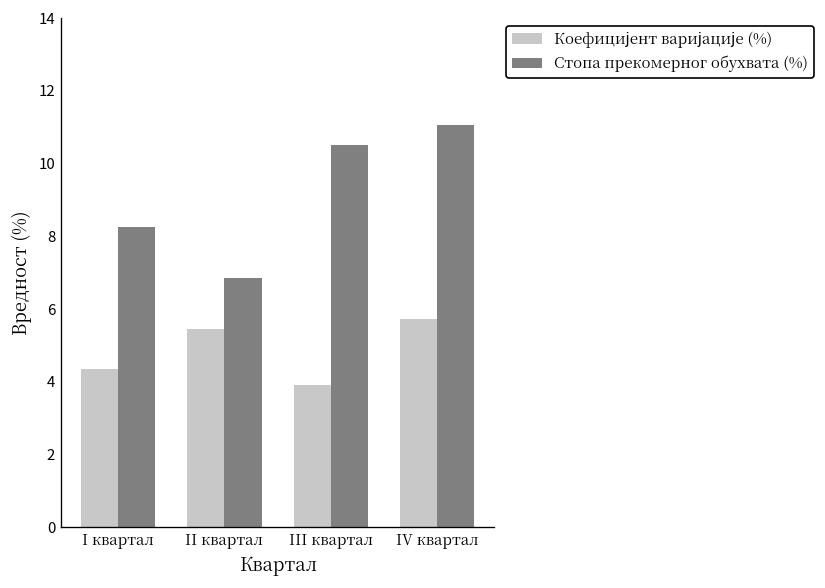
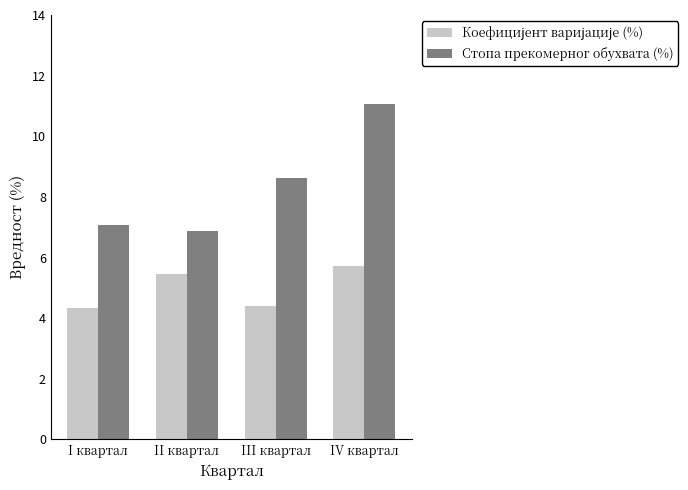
  {
    "Коефицијент варијације (%)": {
      "I квартал": 4.4,
      "II квартал": 5.5,
-     "III квартал": 3.9,
+     "III квартал": 4.4,
      "IV квартал": 5.7
    },
    "Стопа прекомерног обухвата (%)": {
-     "I квартал": 8.3,
+     "I квартал": 7.1,
      "II квартал": 6.9,
-     "III квартал": 10.5,
+     "III квартал": 8.6,
      "IV квартал": 11.1
    }
  }
